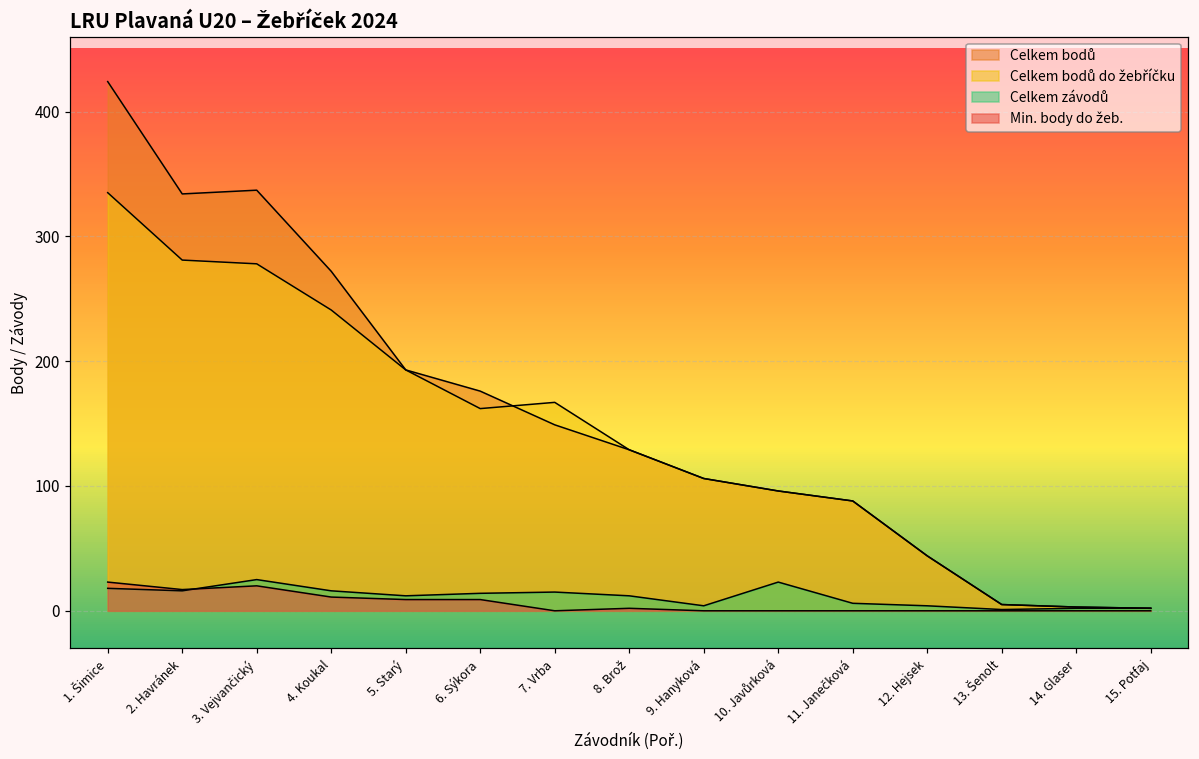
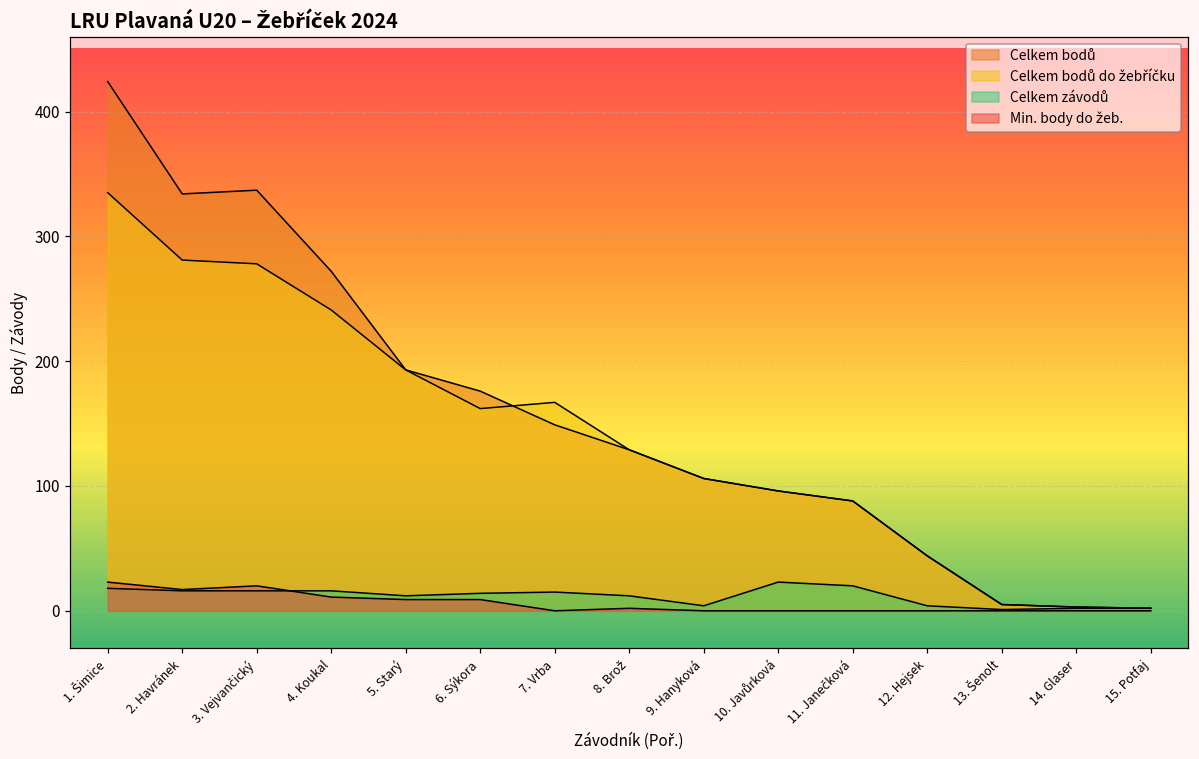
  {
    "Celkem bodů do žebříčku": {
      "1. Šimice": 335,
      "2. Havránek": 281,
      "3. Vejvančický": 278,
      "4. Koukal": 241,
      "6. Sýkora": 162,
      "7. Vrba": 167
    },
    "Celkem závodů": {
      "1. Šimice": 18,
-     "3. Vejvančický": 25,
+     "3. Vejvančický": 16,
      "4. Koukal": 16,
      "5. Starý": 12,
      "6. Sýkora": 14,
      "7. Vrba": 15,
      "8. Brož": 12,
      "9. Hanyková": 4,
      "10. Javůrková": 23,
-     "11. Janečková": 6,
+     "11. Janečková": 20,
      "12. Hejsek": 4
    }
  }
